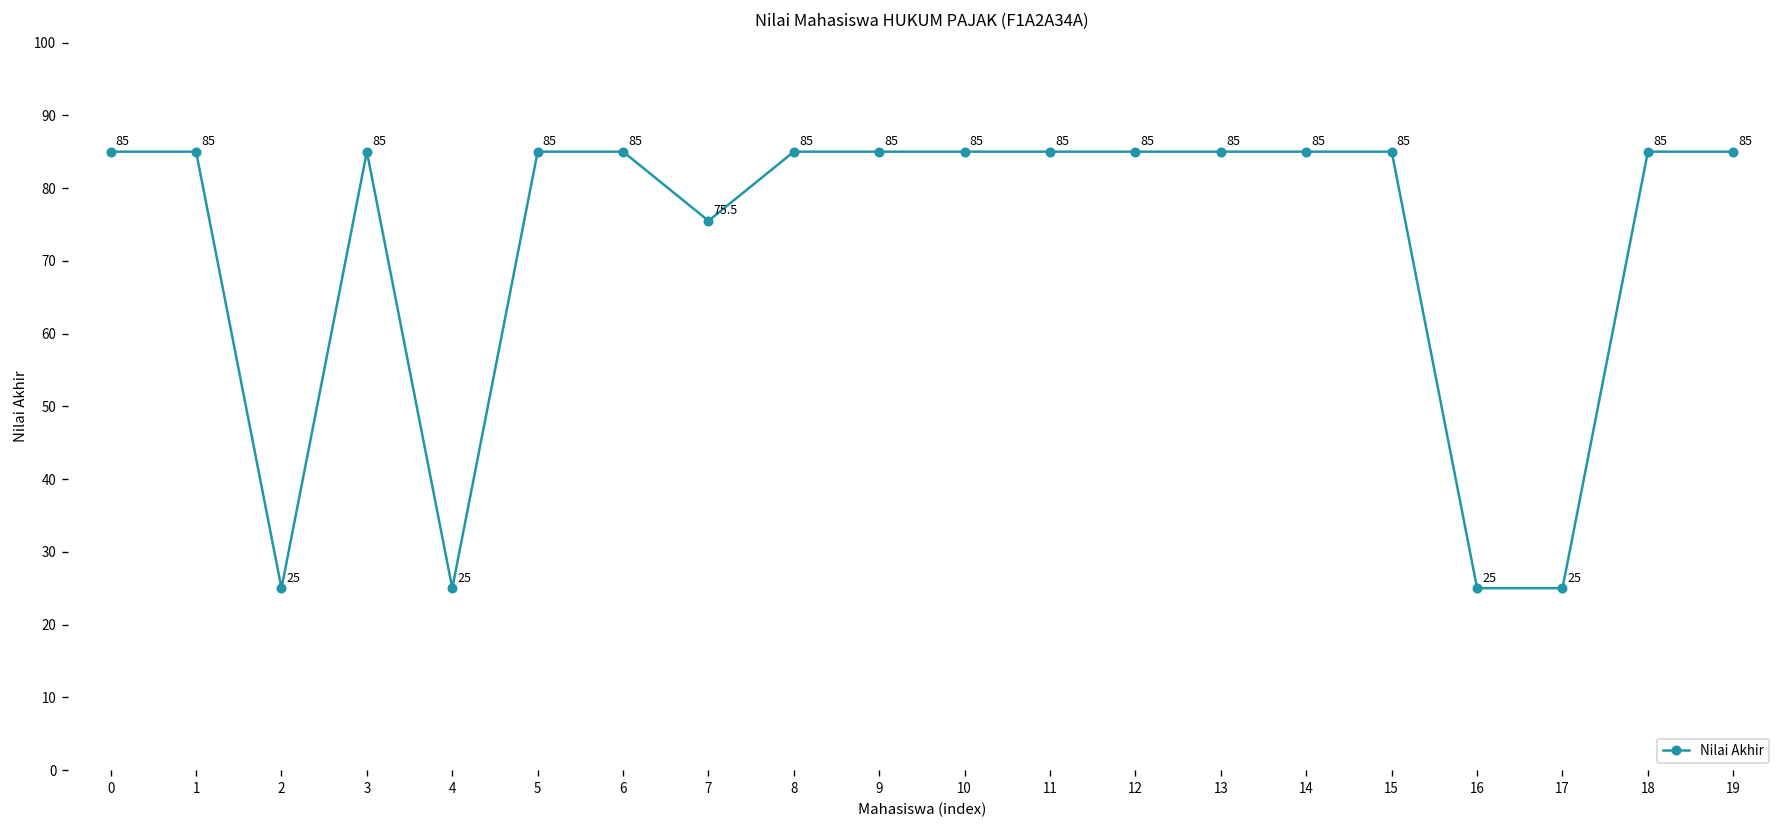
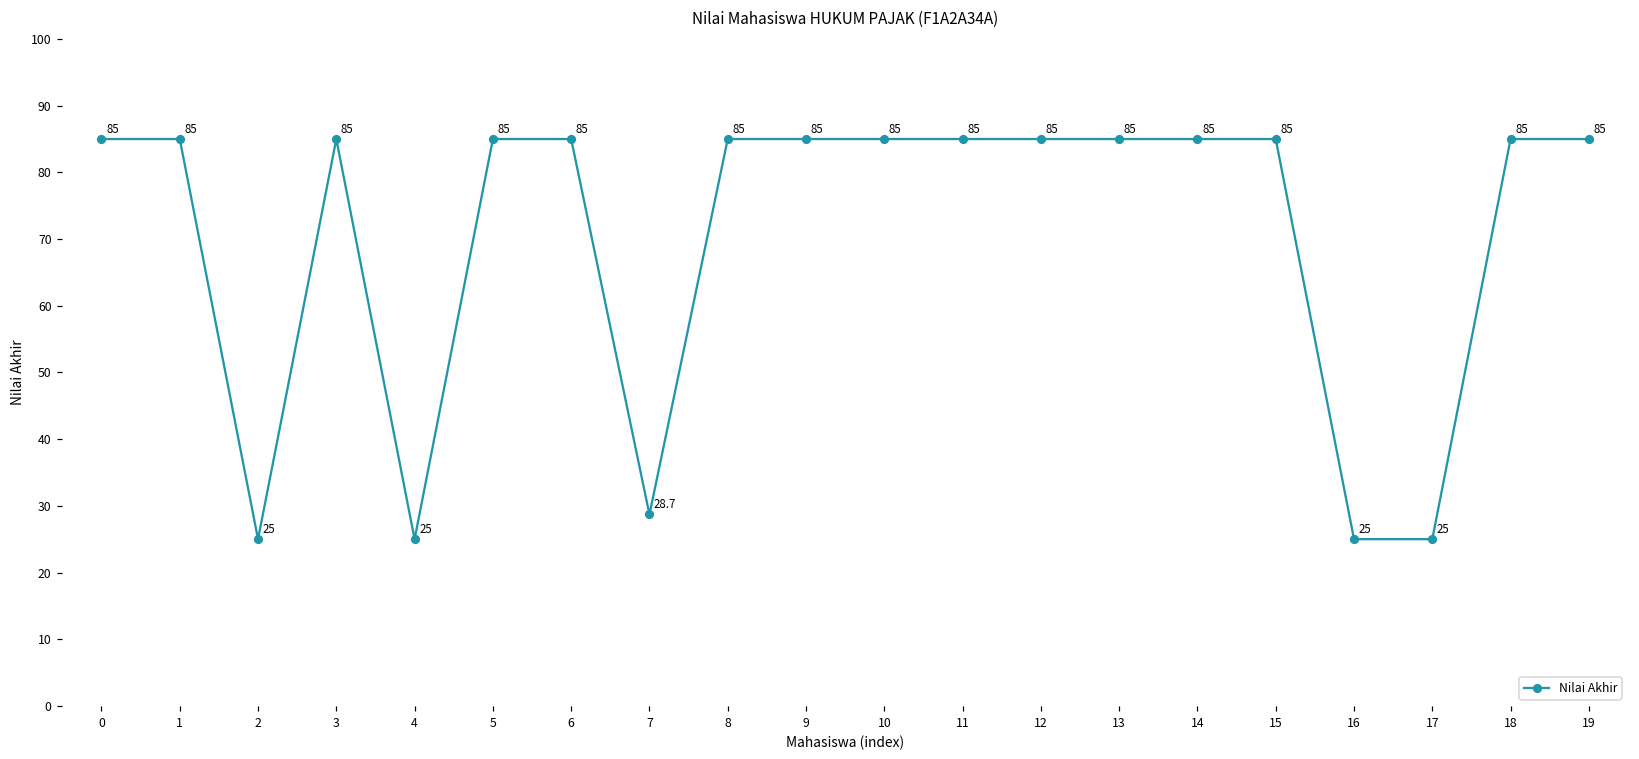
  {
    "0": 85,
    "1": 85,
    "2": 25,
    "3": 85,
    "4": 25,
    "5": 85,
    "6": 85,
-   "7": 75.5,
+   "7": 28.7,
    "8": 85,
    "9": 85,
    "10": 85,
    "11": 85,
    "12": 85,
    "13": 85,
    "14": 85,
    "15": 85,
    "16": 25,
    "17": 25,
    "18": 85,
    "19": 85
  }
